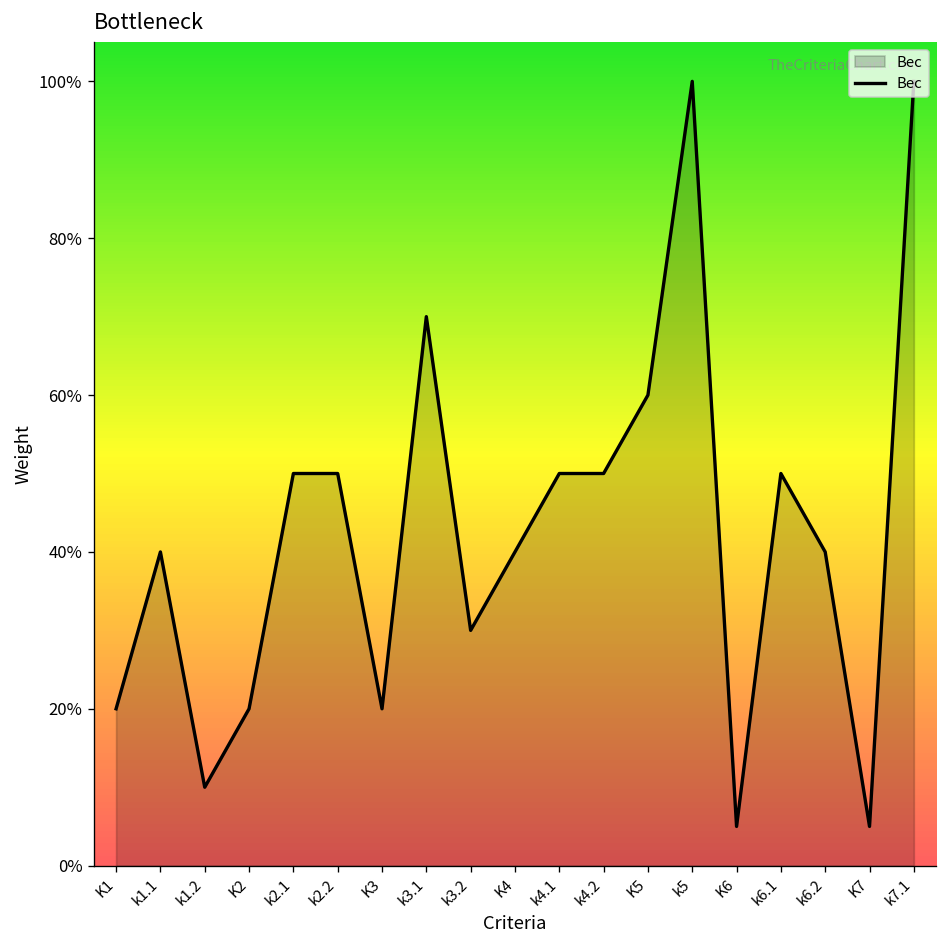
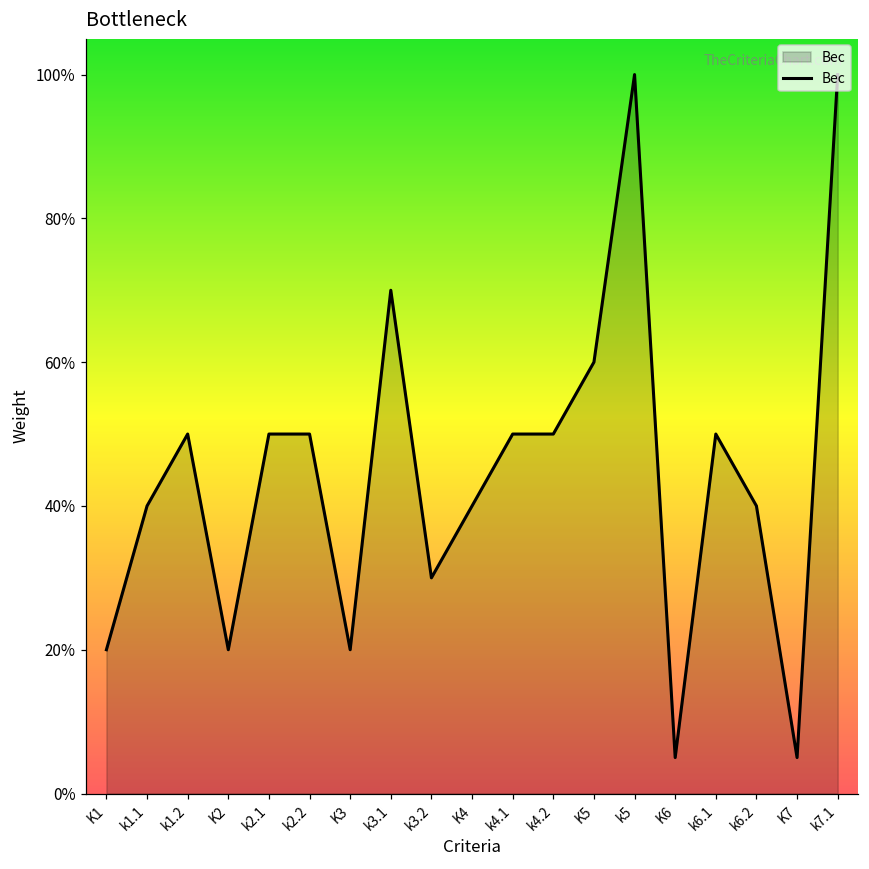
  {
    "K1": "20%",
    "k1.1": "40%",
-   "k1.2": "10%",
+   "k1.2": "50%",
    "K2": "20%",
    "k2.1": "50%",
    "k2.2": "50%",
    "K3": "20%",
    "k3.1": "70%",
    "k3.2": "30%",
    "K4": "40%",
    "k4.1": "50%",
    "k4.2": "50%",
    "K5": "60%",
    "k5": "100%",
    "K6": "5%",
    "k6.1": "50%",
    "k6.2": "40%",
    "K7": "5%"
  }
